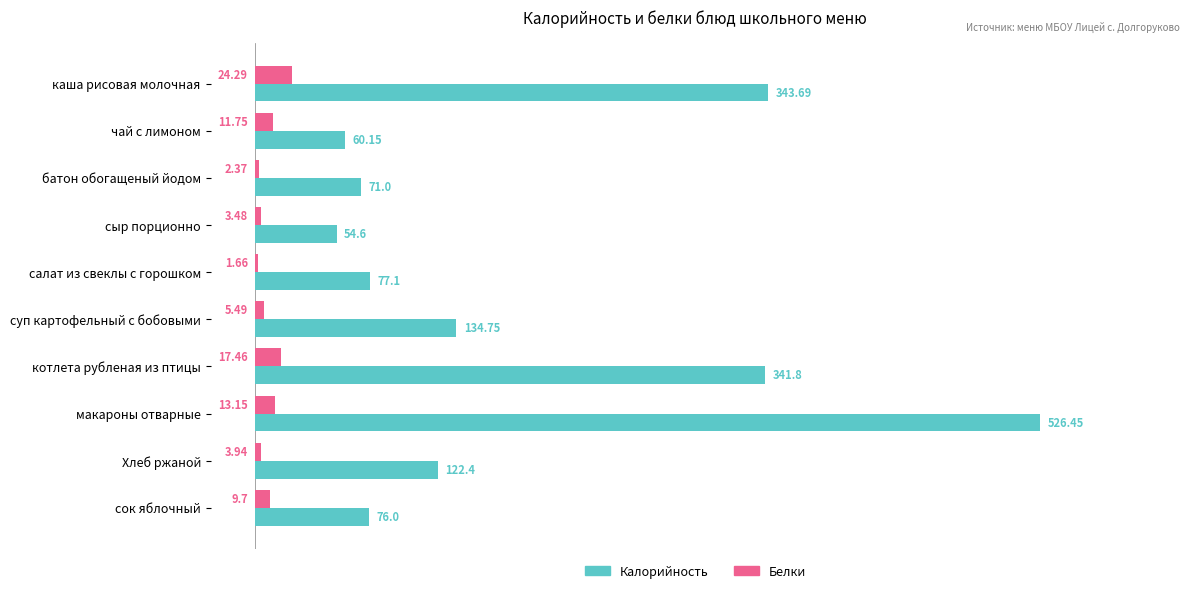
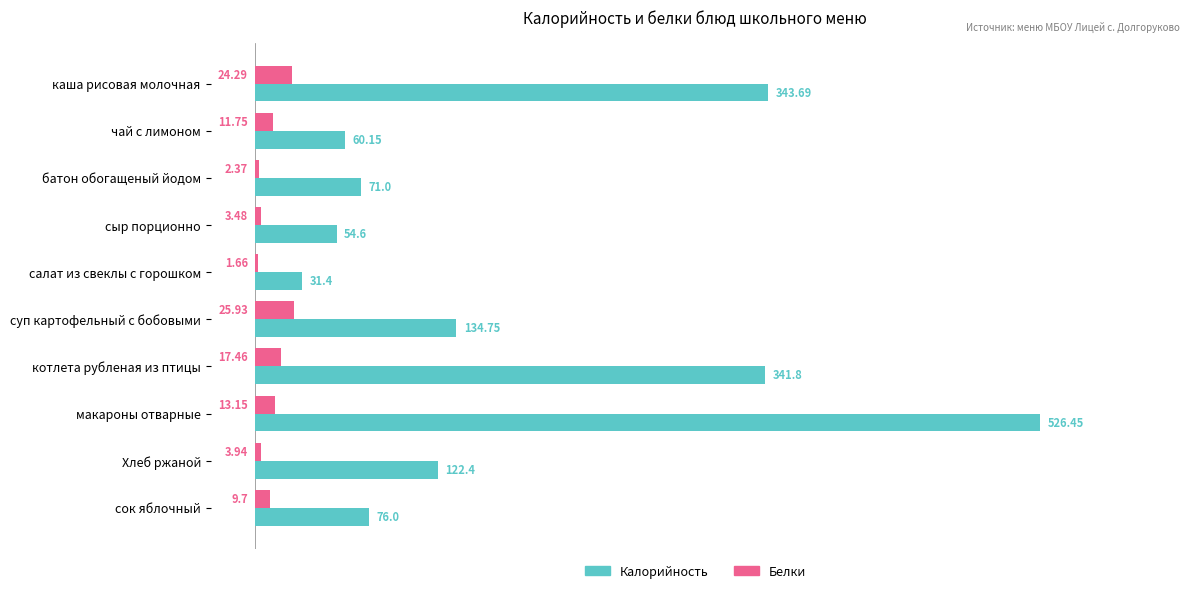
  {
    "Калорийность": {
      "каша рисовая молочная": 343.69,
      "чай с лимоном": 60.15,
      "батон обогащеный йодом": 71.0,
      "сыр порционно": 54.6,
-     "салат из свеклы с горошком": 77.1,
+     "салат из свеклы с горошком": 31.4,
      "суп картофельный с бобовыми": 134.75,
      "котлета рубленая из птицы": 341.8,
      "макароны отварные": 526.45,
      "Хлеб ржаной": 122.4,
      "сок яблочный": 76.0
    },
    "Белки": {
      "чай с лимоном": 11.75,
      "батон обогащеный йодом": 2.37,
      "сыр порционно": 3.48,
      "салат из свеклы с горошком": 1.66,
-     "суп картофельный с бобовыми": 5.49,
+     "суп картофельный с бобовыми": 25.93,
      "Хлеб ржаной": 3.94,
      "сок яблочный": 9.7
    }
  }
